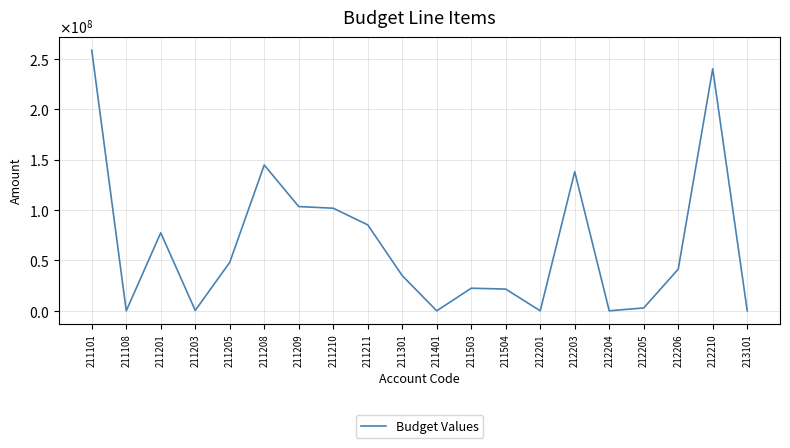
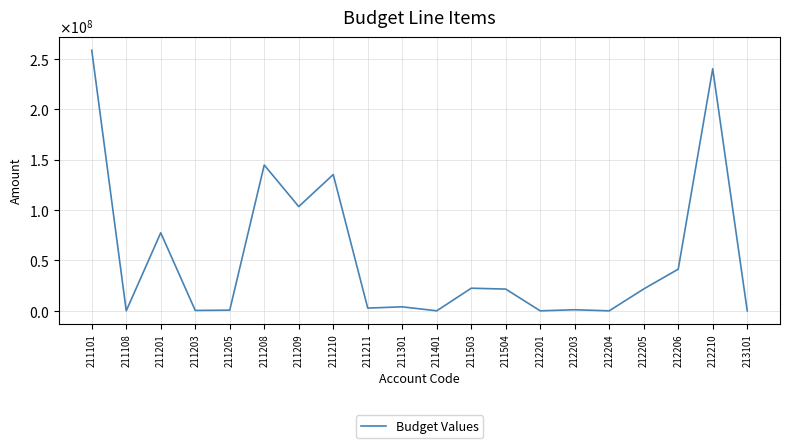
  {
    "211101": 259000000,
    "211108": 0,
    "211201": 77000000,
    "211203": 0,
-   "211205": 48000000,
+   "211205": 1000000,
    "211208": 145000000,
    "211209": 104000000,
-   "211210": 102000000,
-   "211211": 85000000,
-   "211301": 35000000,
+   "211210": 135000000,
+   "211211": 3000000,
+   "211301": 4000000,
    "211401": 0,
    "211503": 22000000,
    "211504": 22000000,
    "212201": 0,
-   "212203": 138000000,
+   "212203": 1000000,
    "212204": 0,
-   "212205": 3000000,
+   "212205": 22000000,
    "212206": 41000000,
    "212210": 240000000,
    "213101": 0
  }
